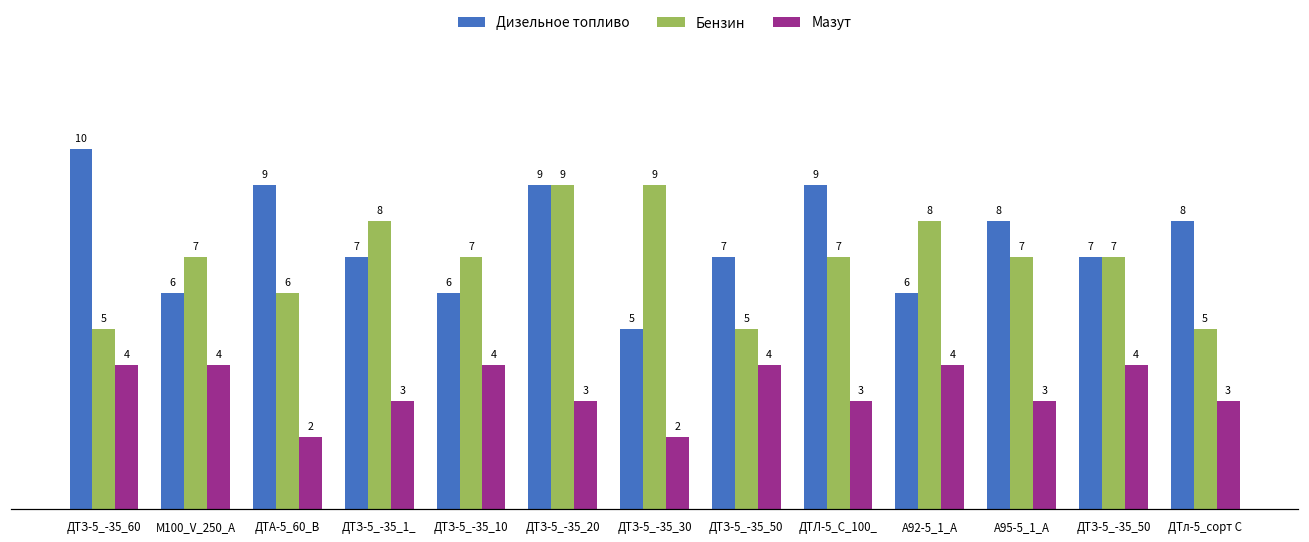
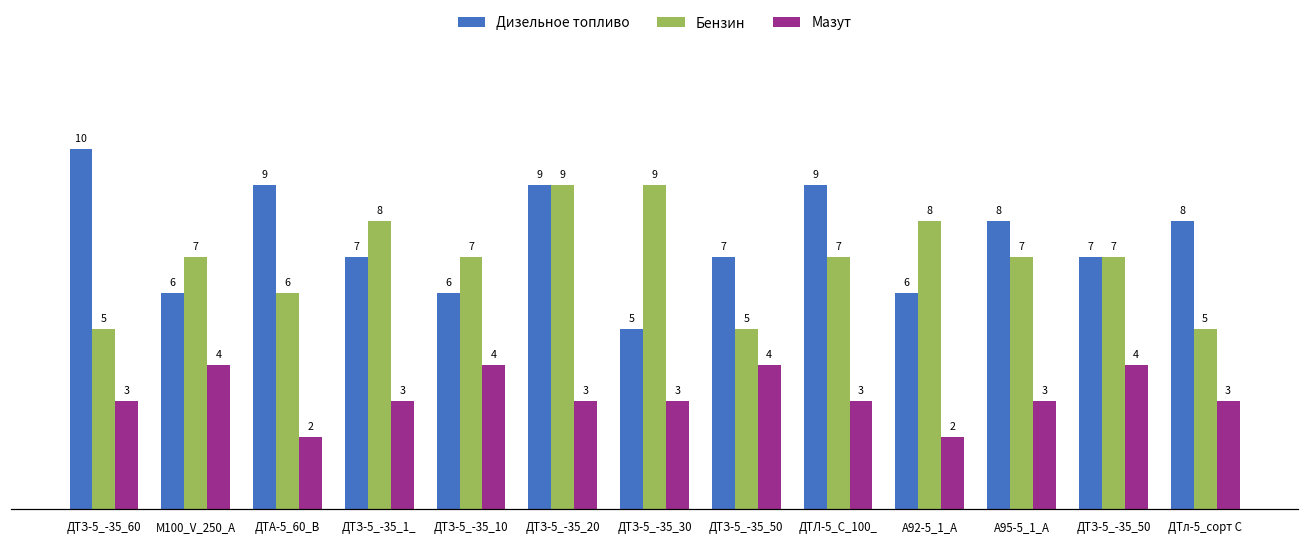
  {
    "Дизельное топливо": {
      "ДТЗ-5_-35_60": 10,
      "М100_V_250_А": 6,
      "ДТА-5_60_В": 9,
      "ДТЗ-5_-35_1_": 7,
      "ДТЗ-5_-35_10": 6,
      "ДТЗ-5_-35_20": 9,
      "ДТЗ-5_-35_30": 5,
      "ДТЛ-5_С_100_": 9,
      "А92-5_1_А": 6,
      "А95-5_1_А": 8,
      "ДТл-5_сорт С": 8
    },
    "Бензин": {
      "ДТЗ-5_-35_60": 5,
      "М100_V_250_А": 7,
      "ДТА-5_60_В": 6,
      "ДТЗ-5_-35_1_": 8,
      "ДТЗ-5_-35_10": 7,
      "ДТЗ-5_-35_20": 9,
      "ДТЗ-5_-35_30": 9,
      "ДТЛ-5_С_100_": 7,
      "А92-5_1_А": 8,
      "А95-5_1_А": 7,
      "ДТл-5_сорт С": 5
    },
    "Мазут": {
-     "ДТЗ-5_-35_60": 4,
+     "ДТЗ-5_-35_60": 3,
      "М100_V_250_А": 4,
      "ДТА-5_60_В": 2,
      "ДТЗ-5_-35_1_": 3,
      "ДТЗ-5_-35_10": 4,
      "ДТЗ-5_-35_20": 3,
-     "ДТЗ-5_-35_30": 2,
+     "ДТЗ-5_-35_30": 3,
      "ДТЛ-5_С_100_": 3,
-     "А92-5_1_А": 4,
+     "А92-5_1_А": 2,
      "А95-5_1_А": 3,
      "ДТл-5_сорт С": 3
    }
  }
